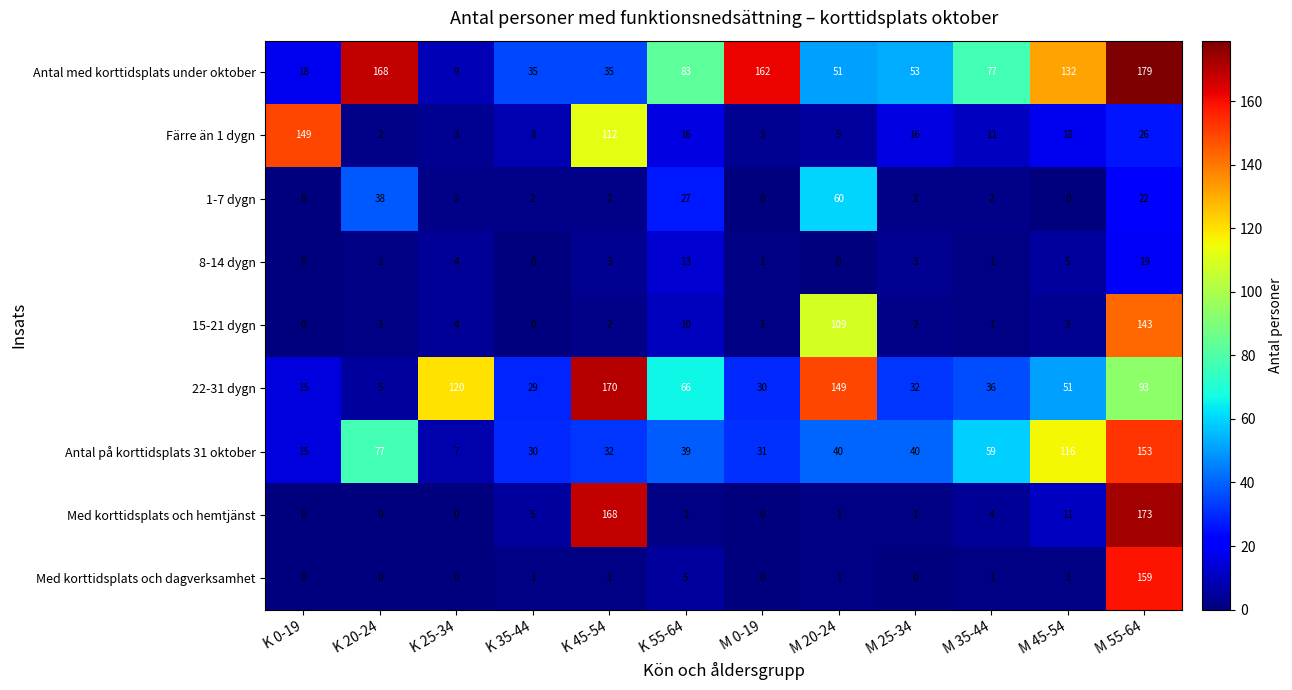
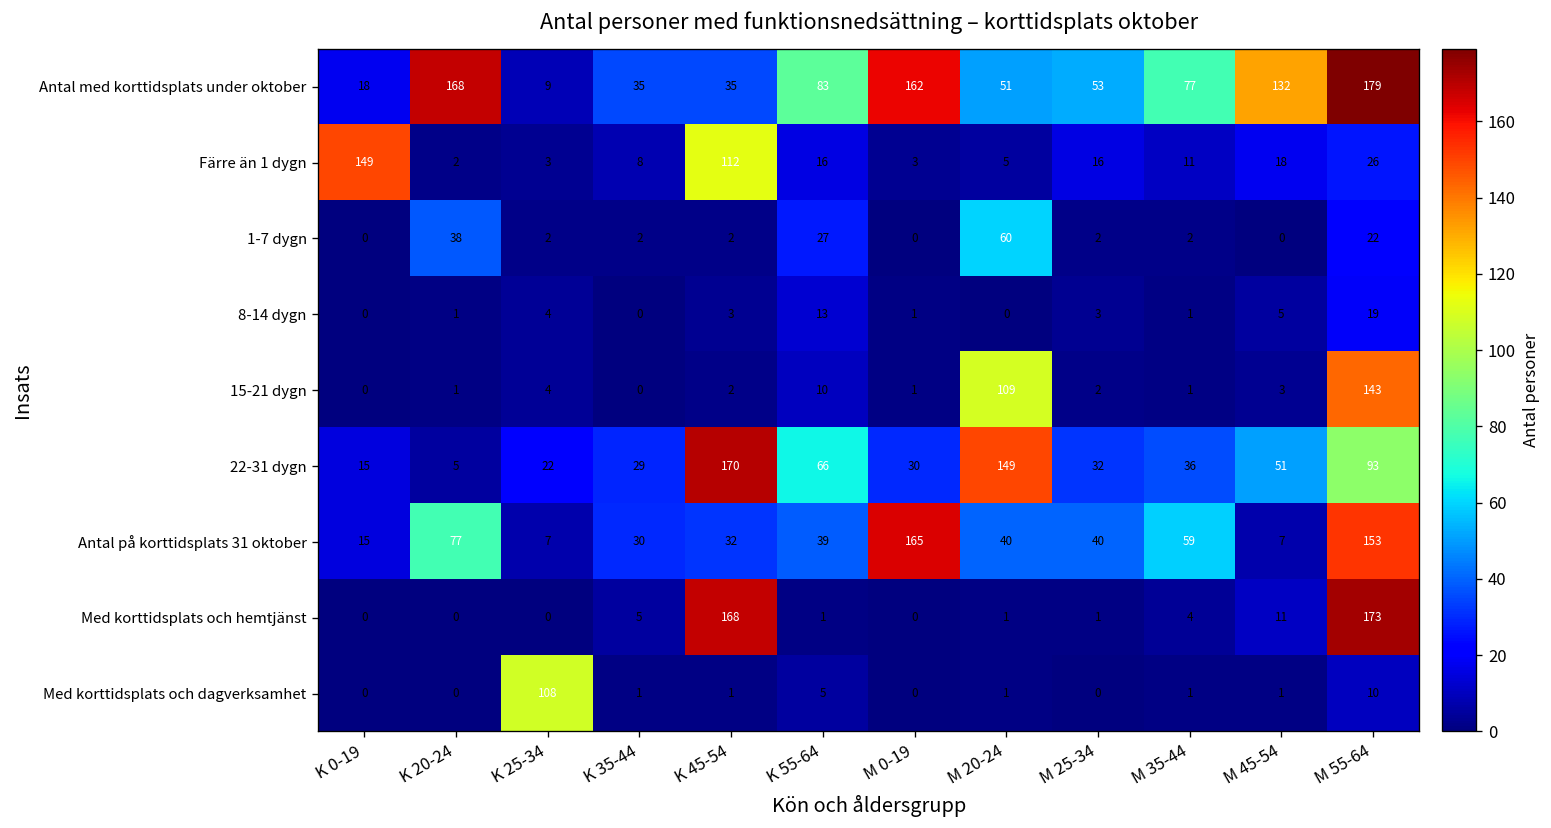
  {
    "Antal med korttidsplats under oktober": {
      "K 0-19": 18,
      "K 20-24": 168,
      "K 25-34": 9,
      "K 35-44": 35,
      "K 45-54": 35,
      "K 55-64": 83,
      "M 0-19": 162,
      "M 20-24": 51,
      "M 25-34": 53,
      "M 35-44": 77,
      "M 45-54": 132,
      "M 55-64": 179
    },
    "Färre än 1 dygn": {
      "K 0-19": 149,
      "K 20-24": 2,
      "K 25-34": 3,
      "K 35-44": 8,
      "K 45-54": 112,
      "K 55-64": 16,
      "M 0-19": 3,
      "M 20-24": 5,
      "M 25-34": 16,
      "M 35-44": 11,
      "M 45-54": 18,
      "M 55-64": 26
    },
    "1-7 dygn": {
      "K 0-19": 0,
      "K 20-24": 38,
      "K 25-34": 2,
      "K 35-44": 2,
      "K 45-54": 2,
      "K 55-64": 27,
      "M 0-19": 0,
      "M 20-24": 60,
      "M 25-34": 2,
      "M 35-44": 2,
      "M 45-54": 0,
      "M 55-64": 22
    },
    "8-14 dygn": {
      "K 0-19": 0,
      "K 20-24": 1,
      "K 25-34": 4,
      "K 35-44": 0,
      "K 45-54": 3,
      "K 55-64": 13,
      "M 0-19": 1,
      "M 20-24": 0,
      "M 25-34": 3,
      "M 35-44": 1,
      "M 45-54": 5,
      "M 55-64": 19
    },
    "15-21 dygn": {
      "K 0-19": 0,
      "K 20-24": 1,
      "K 25-34": 4,
      "K 35-44": 0,
      "K 45-54": 2,
      "K 55-64": 10,
      "M 0-19": 1,
      "M 20-24": 109,
      "M 25-34": 2,
      "M 35-44": 1,
      "M 45-54": 3,
      "M 55-64": 143
    },
    "22-31 dygn": {
      "K 0-19": 15,
      "K 20-24": 5,
-     "K 25-34": 120,
+     "K 25-34": 22,
      "K 35-44": 29,
      "K 45-54": 170,
      "K 55-64": 66,
      "M 0-19": 30,
      "M 20-24": 149,
      "M 25-34": 32,
      "M 35-44": 36,
      "M 45-54": 51,
      "M 55-64": 93
    },
    "Antal på korttidsplats 31 oktober": {
      "K 0-19": 15,
      "K 20-24": 77,
      "K 25-34": 7,
      "K 35-44": 30,
      "K 45-54": 32,
      "K 55-64": 39,
-     "M 0-19": 31,
+     "M 0-19": 165,
      "M 20-24": 40,
      "M 25-34": 40,
      "M 35-44": 59,
-     "M 45-54": 116,
+     "M 45-54": 7,
      "M 55-64": 153
    },
    "Med korttidsplats och hemtjänst": {
      "K 0-19": 0,
      "K 20-24": 0,
      "K 25-34": 0,
      "K 35-44": 5,
      "K 45-54": 168,
      "K 55-64": 1,
      "M 0-19": 0,
      "M 20-24": 1,
      "M 25-34": 1,
      "M 35-44": 4,
      "M 45-54": 11,
      "M 55-64": 173
    },
    "Med korttidsplats och dagverksamhet": {
      "K 0-19": 0,
      "K 20-24": 0,
-     "K 25-34": 0,
+     "K 25-34": 108,
      "K 35-44": 1,
      "K 45-54": 1,
      "K 55-64": 5,
      "M 0-19": 0,
      "M 20-24": 1,
      "M 25-34": 0,
      "M 35-44": 1,
      "M 45-54": 1,
-     "M 55-64": 159
+     "M 55-64": 10
    }
  }
